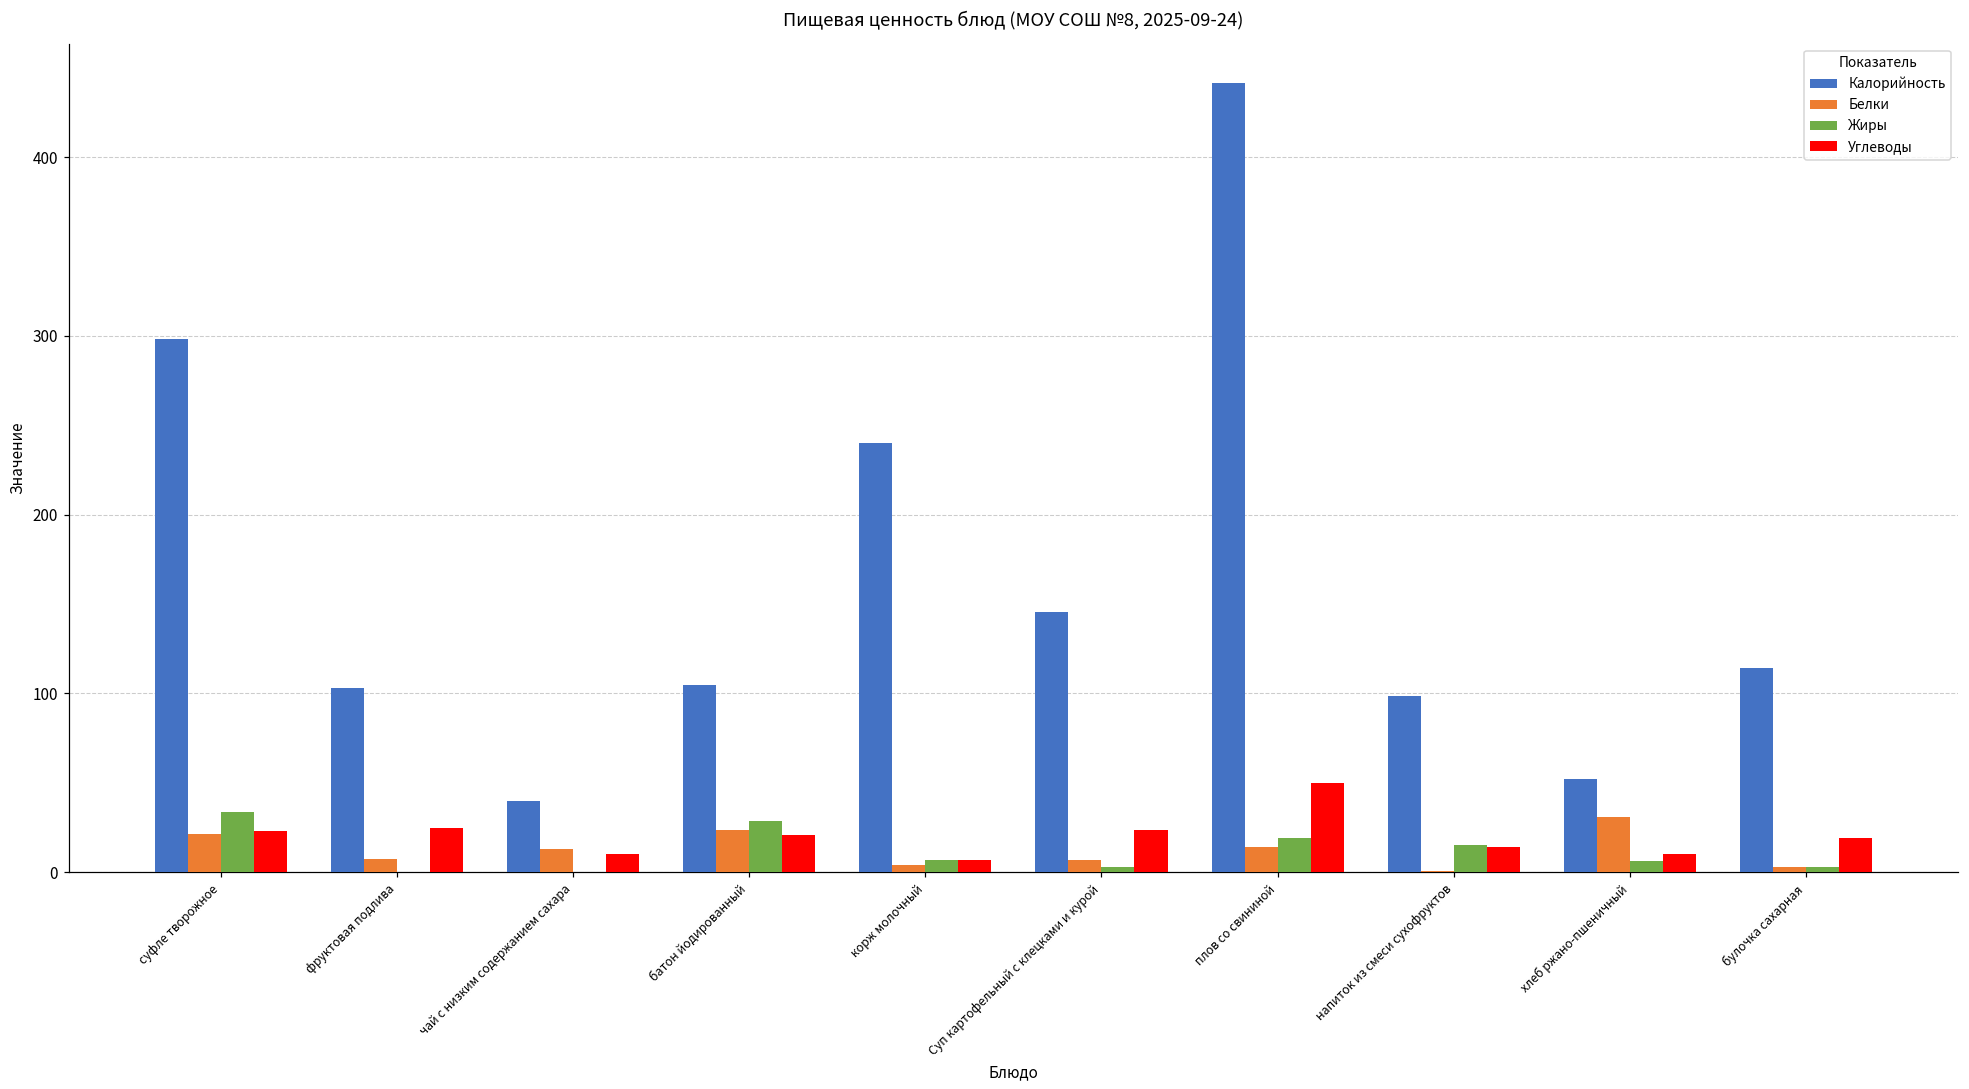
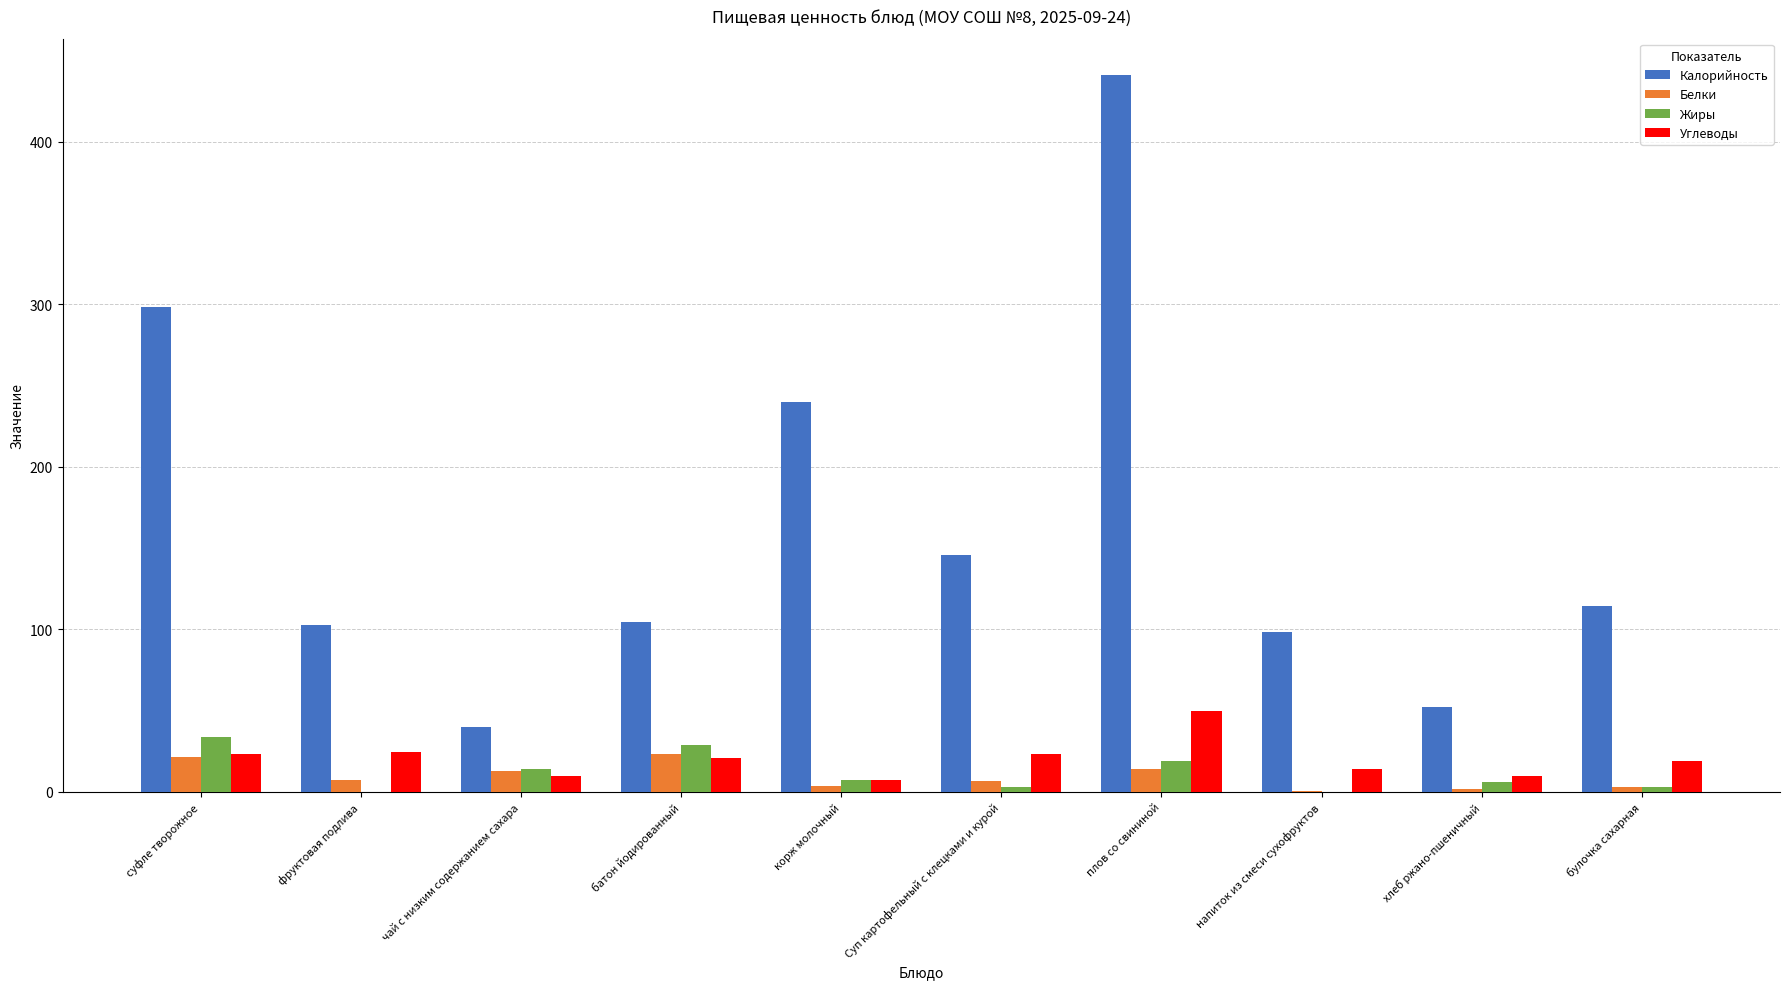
  {
    "Калорийность": {
      "суфле творожное": 298,
      "фруктовая подлива": 103,
      "чай с низким содержанием сахара": 40,
      "батон йодированный": 105,
      "корж молочный": 240,
      "Суп картофельный с клецками и курой": 146,
      "плов со свининой": 441,
      "напиток из смеси сухофруктов": 99,
      "хлеб ржано-пшеничный": 52,
      "булочка сахарная": 114
    },
    "Белки": {
      "суфле творожное": 22,
      "фруктовая подлива": 7,
      "чай с низким содержанием сахара": 13,
      "батон йодированный": 24,
      "корж молочный": 4,
      "Суп картофельный с клецками и курой": 7,
      "плов со свининой": 14,
-     "хлеб ржано-пшеничный": 31,
+     "хлеб ржано-пшеничный": 2,
      "булочка сахарная": 3
    },
    "Жиры": {
      "суфле творожное": 34,
      "фруктовая подлива": 0,
-     "чай с низким содержанием сахара": 0,
+     "чай с низким содержанием сахара": 14,
      "батон йодированный": 29,
      "корж молочный": 7,
      "Суп картофельный с клецками и курой": 3,
      "плов со свининой": 19,
-     "напиток из смеси сухофруктов": 15,
+     "напиток из смеси сухофруктов": 0,
      "хлеб ржано-пшеничный": 6,
      "булочка сахарная": 3
    },
    "Углеводы": {
      "суфле творожное": 23,
      "фруктовая подлива": 25,
      "чай с низким содержанием сахара": 10,
      "батон йодированный": 21,
      "корж молочный": 7,
      "Суп картофельный с клецками и курой": 23,
      "плов со свининой": 50,
      "напиток из смеси сухофруктов": 14,
      "хлеб ржано-пшеничный": 10,
      "булочка сахарная": 19
    }
  }
